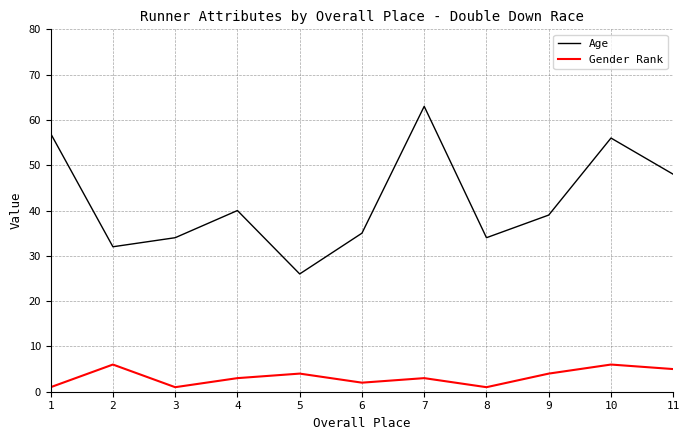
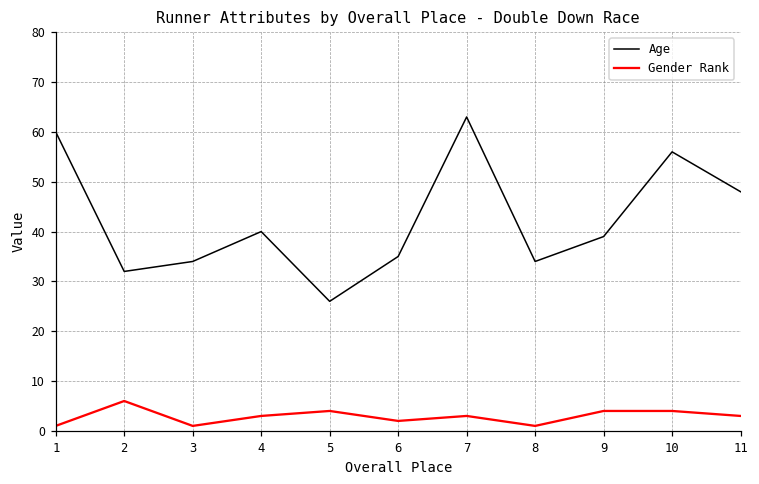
  {
    "Age": {
-     "1": 57,
+     "1": 60,
      "2": 32,
      "3": 34,
      "4": 40,
      "5": 26,
      "6": 35,
      "7": 63,
      "8": 34,
      "9": 39,
      "10": 56,
      "11": 48
    },
    "Gender Rank": {
      "1": 1,
      "2": 6,
      "3": 1,
      "4": 3,
      "5": 4,
      "6": 2,
      "7": 3,
      "8": 1,
      "9": 4,
-     "10": 6,
-     "11": 5
+     "10": 4,
+     "11": 3
    }
  }
